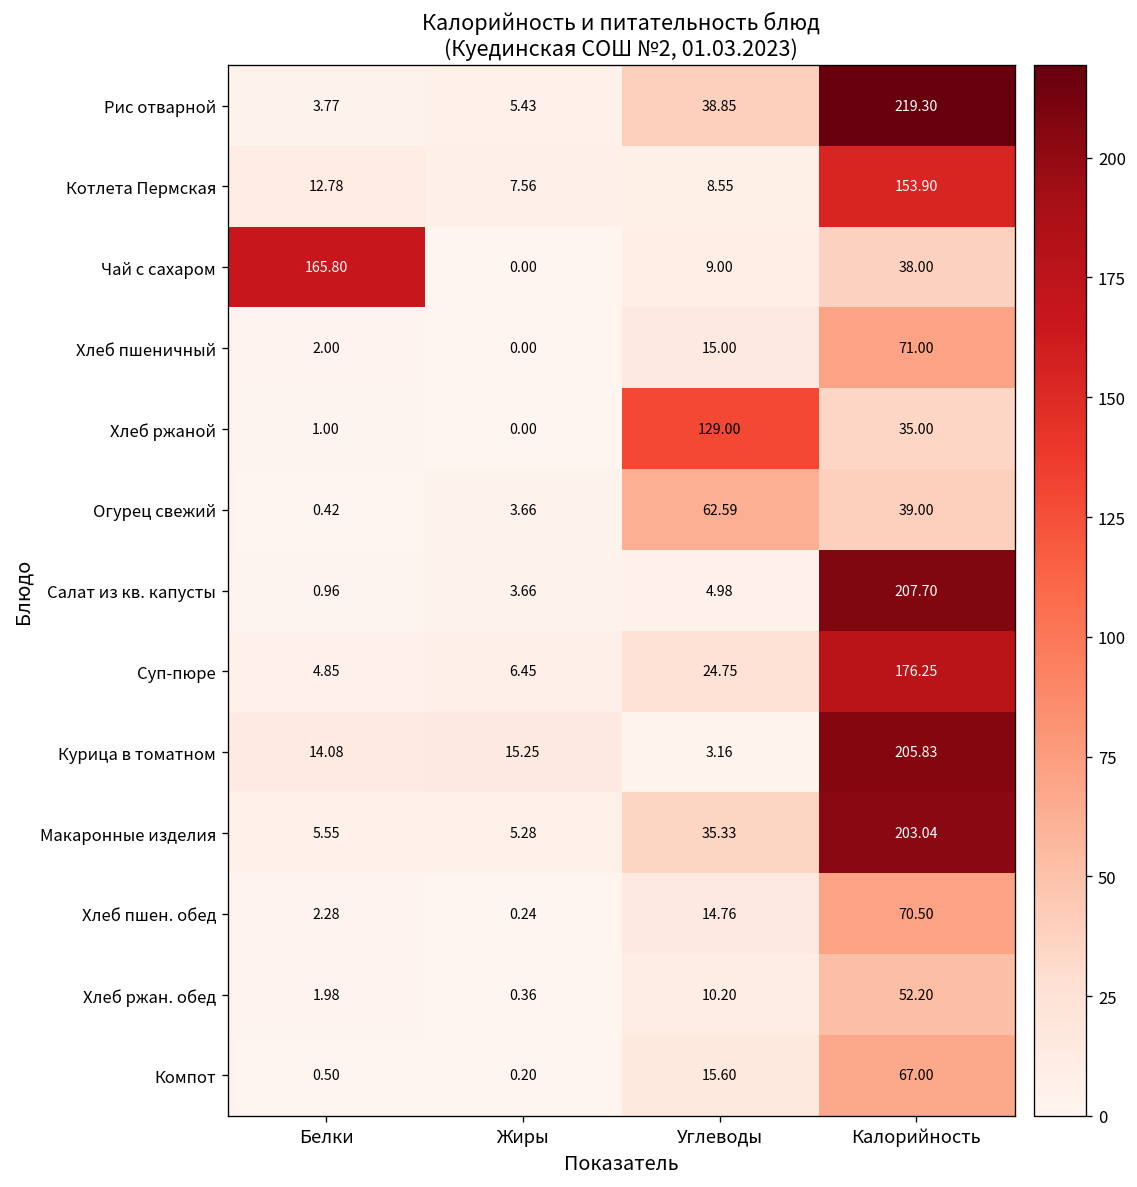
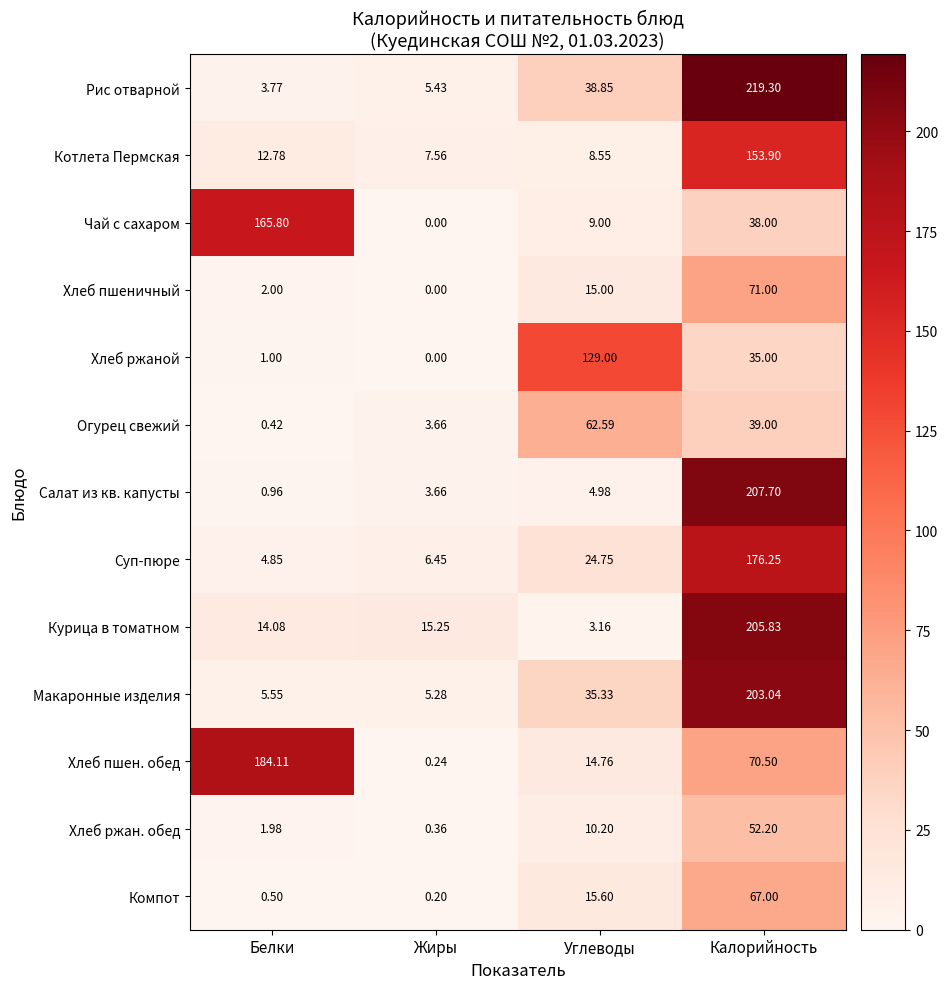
  {
    "Рис отварной": {
      "Белки": 3.77,
      "Жиры": 5.43,
      "Углеводы": 38.85,
      "Калорийность": 219.30
    },
    "Котлета Пермская": {
      "Белки": 12.78,
      "Жиры": 7.56,
      "Углеводы": 8.55,
      "Калорийность": 153.90
    },
    "Чай с сахаром": {
      "Белки": 165.80,
      "Жиры": 0.00,
      "Углеводы": 9.00,
      "Калорийность": 38.00
    },
    "Хлеб пшеничный": {
      "Белки": 2.00,
      "Жиры": 0.00,
      "Углеводы": 15.00,
      "Калорийность": 71.00
    },
    "Хлеб ржаной": {
      "Белки": 1.00,
      "Жиры": 0.00,
      "Углеводы": 129.00,
      "Калорийность": 35.00
    },
    "Огурец свежий": {
      "Белки": 0.42,
      "Жиры": 3.66,
      "Углеводы": 62.59,
      "Калорийность": 39.00
    },
    "Салат из кв. капусты": {
      "Белки": 0.96,
      "Жиры": 3.66,
      "Углеводы": 4.98,
      "Калорийность": 207.70
    },
    "Суп-пюре": {
      "Белки": 4.85,
      "Жиры": 6.45,
      "Углеводы": 24.75,
      "Калорийность": 176.25
    },
    "Курица в томатном": {
      "Белки": 14.08,
      "Жиры": 15.25,
      "Углеводы": 3.16,
      "Калорийность": 205.83
    },
    "Макаронные изделия": {
      "Белки": 5.55,
      "Жиры": 5.28,
      "Углеводы": 35.33,
      "Калорийность": 203.04
    },
    "Хлеб пшен. обед": {
-     "Белки": 2.28,
+     "Белки": 184.11,
      "Жиры": 0.24,
      "Углеводы": 14.76,
      "Калорийность": 70.50
    },
    "Хлеб ржан. обед": {
      "Белки": 1.98,
      "Жиры": 0.36,
      "Углеводы": 10.20,
      "Калорийность": 52.20
    },
    "Компот": {
      "Белки": 0.50,
      "Жиры": 0.20,
      "Углеводы": 15.60,
      "Калорийность": 67.00
    }
  }
